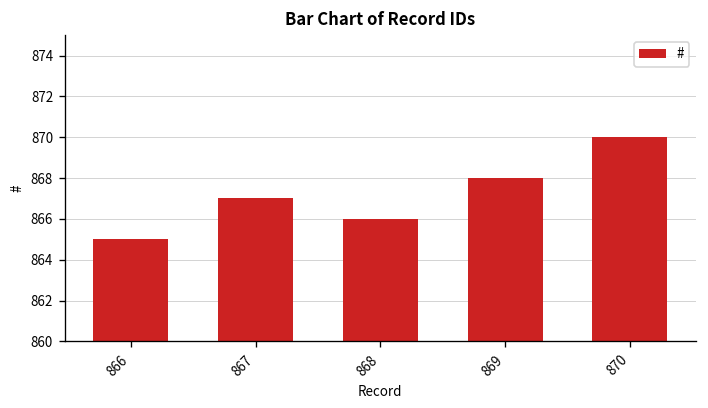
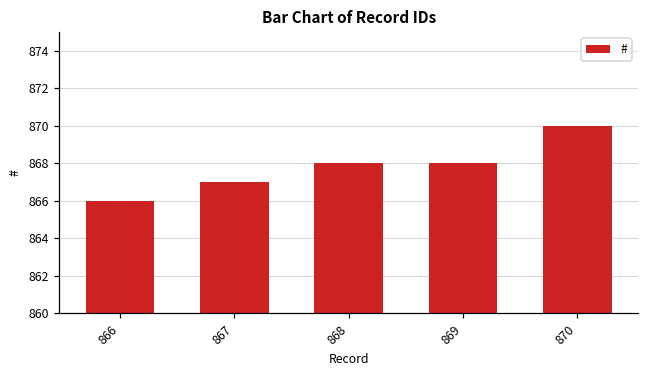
  {
-   "866": 865,
+   "866": 866,
    "867": 867,
-   "868": 866,
+   "868": 868,
    "869": 868,
    "870": 870
  }
